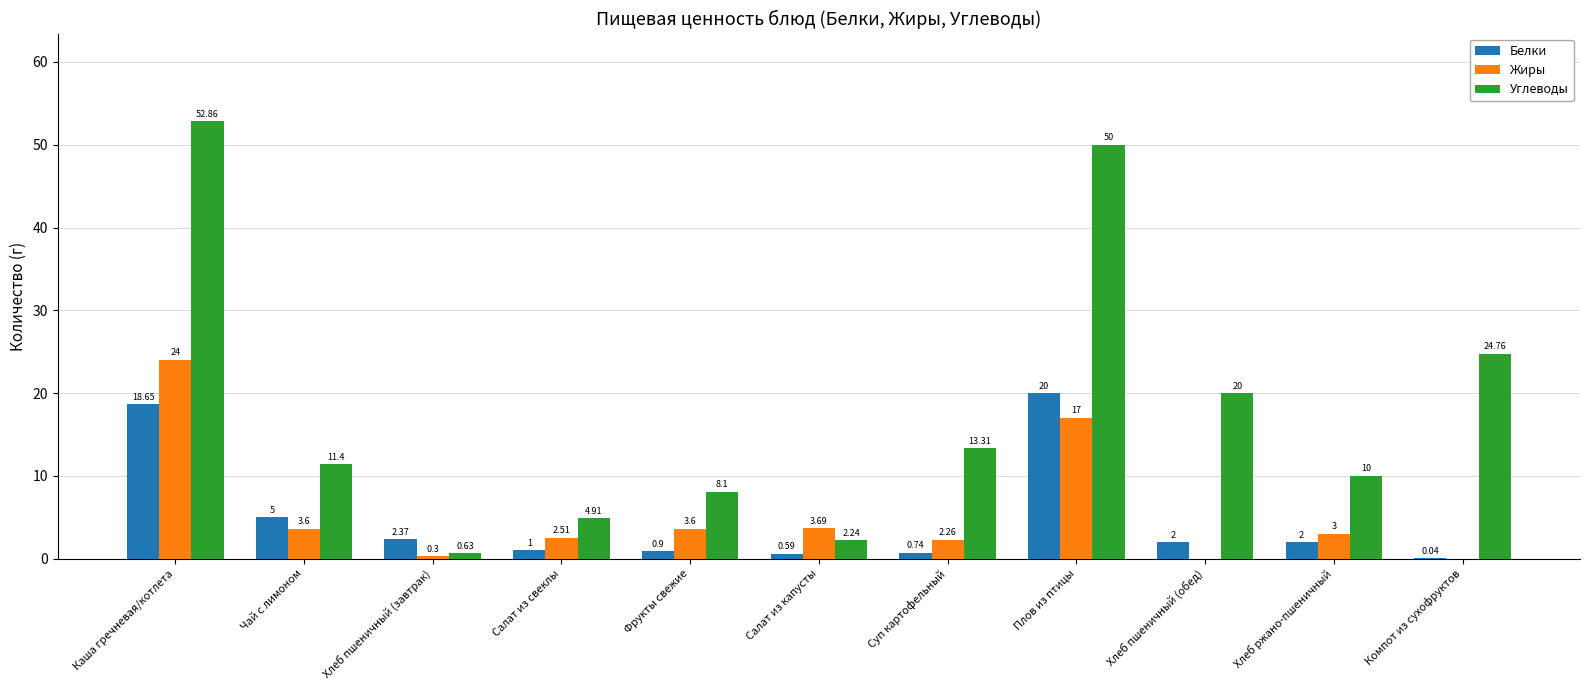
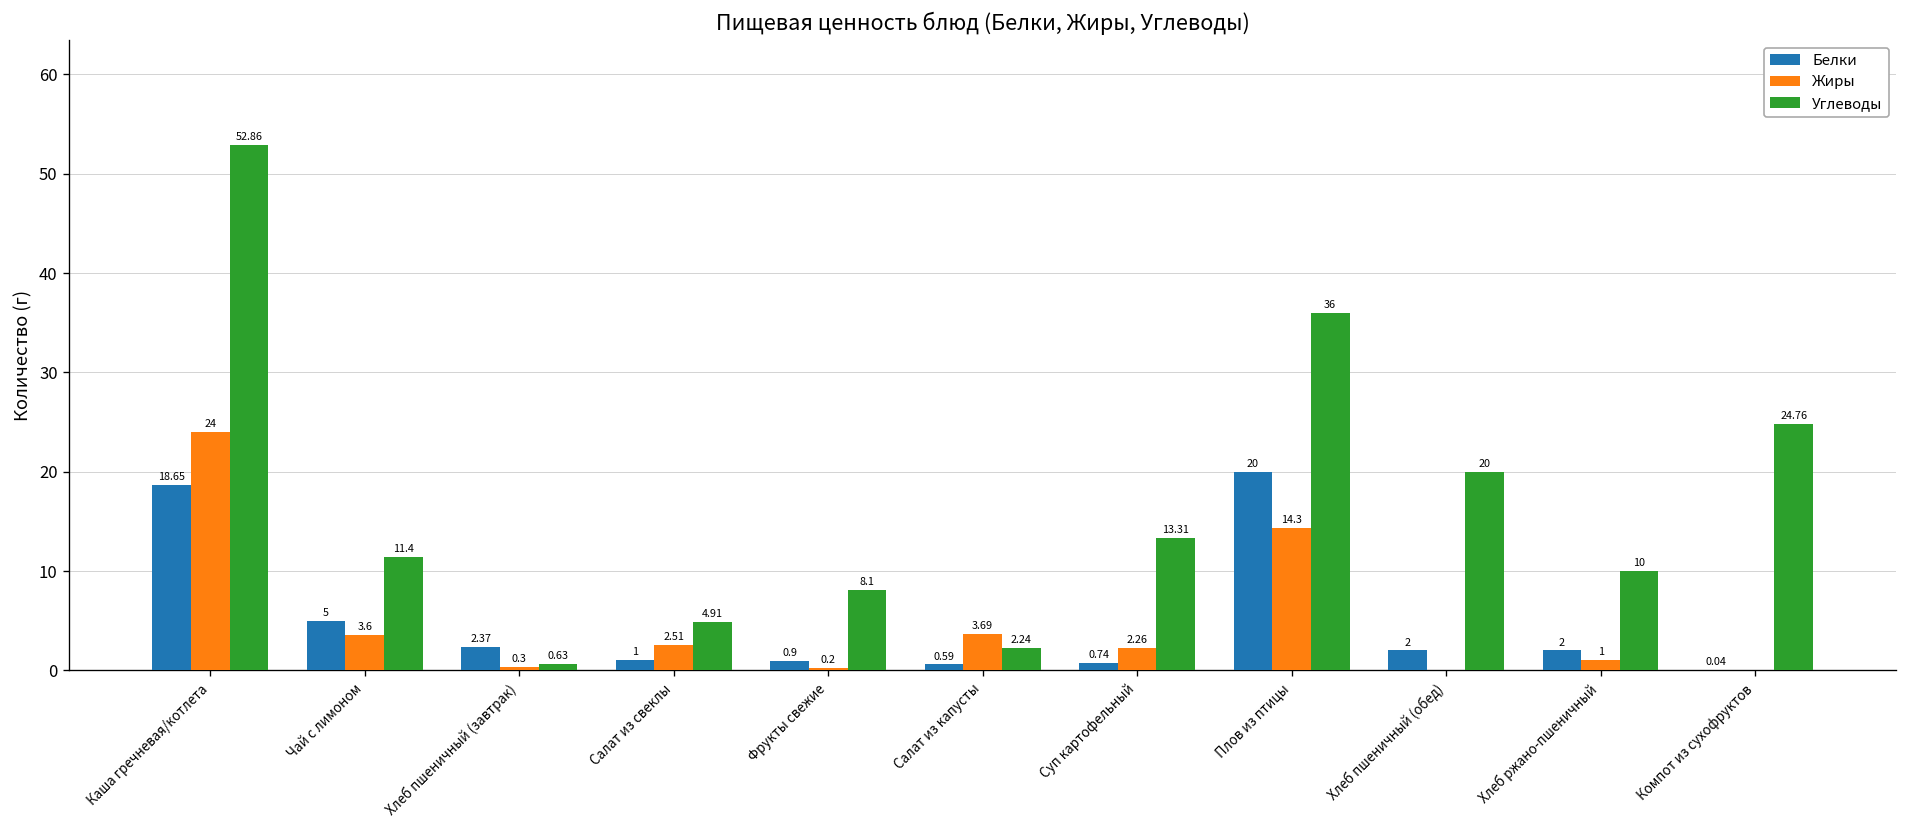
  {
    "Белки": {
      "Каша гречневая/котлета": 18.65,
      "Чай с лимоном": 5,
      "Хлеб пшеничный (завтрак)": 2.37,
      "Салат из свеклы": 1,
      "Фрукты свежие": 0.9,
      "Салат из капусты": 0.59,
      "Суп картофельный": 0.74,
      "Плов из птицы": 20,
      "Хлеб пшеничный (обед)": 2,
      "Хлеб ржано-пшеничный": 2,
      "Компот из сухофруктов": 0.04
    },
    "Жиры": {
      "Каша гречневая/котлета": 24,
      "Чай с лимоном": 3.6,
      "Хлеб пшеничный (завтрак)": 0.3,
      "Салат из свеклы": 2.51,
-     "Фрукты свежие": 3.6,
+     "Фрукты свежие": 0.2,
      "Салат из капусты": 3.69,
      "Суп картофельный": 2.26,
-     "Плов из птицы": 17,
-     "Хлеб ржано-пшеничный": 3
+     "Плов из птицы": 14.3,
+     "Хлеб ржано-пшеничный": 1
    },
    "Углеводы": {
      "Каша гречневая/котлета": 52.86,
      "Чай с лимоном": 11.4,
      "Хлеб пшеничный (завтрак)": 0.63,
      "Салат из свеклы": 4.91,
      "Фрукты свежие": 8.1,
      "Салат из капусты": 2.24,
      "Суп картофельный": 13.31,
-     "Плов из птицы": 50,
+     "Плов из птицы": 36,
      "Хлеб пшеничный (обед)": 20,
      "Хлеб ржано-пшеничный": 10,
      "Компот из сухофруктов": 24.76
    }
  }
